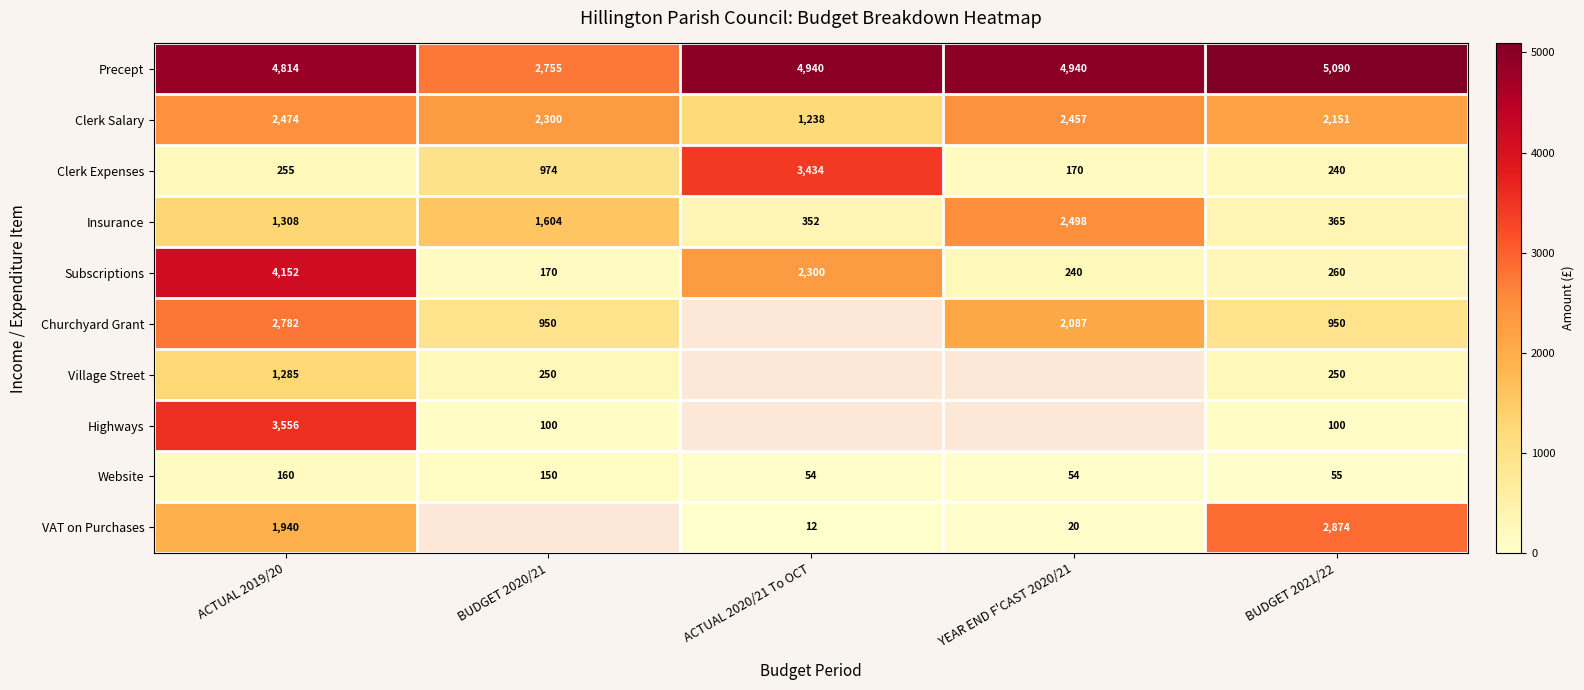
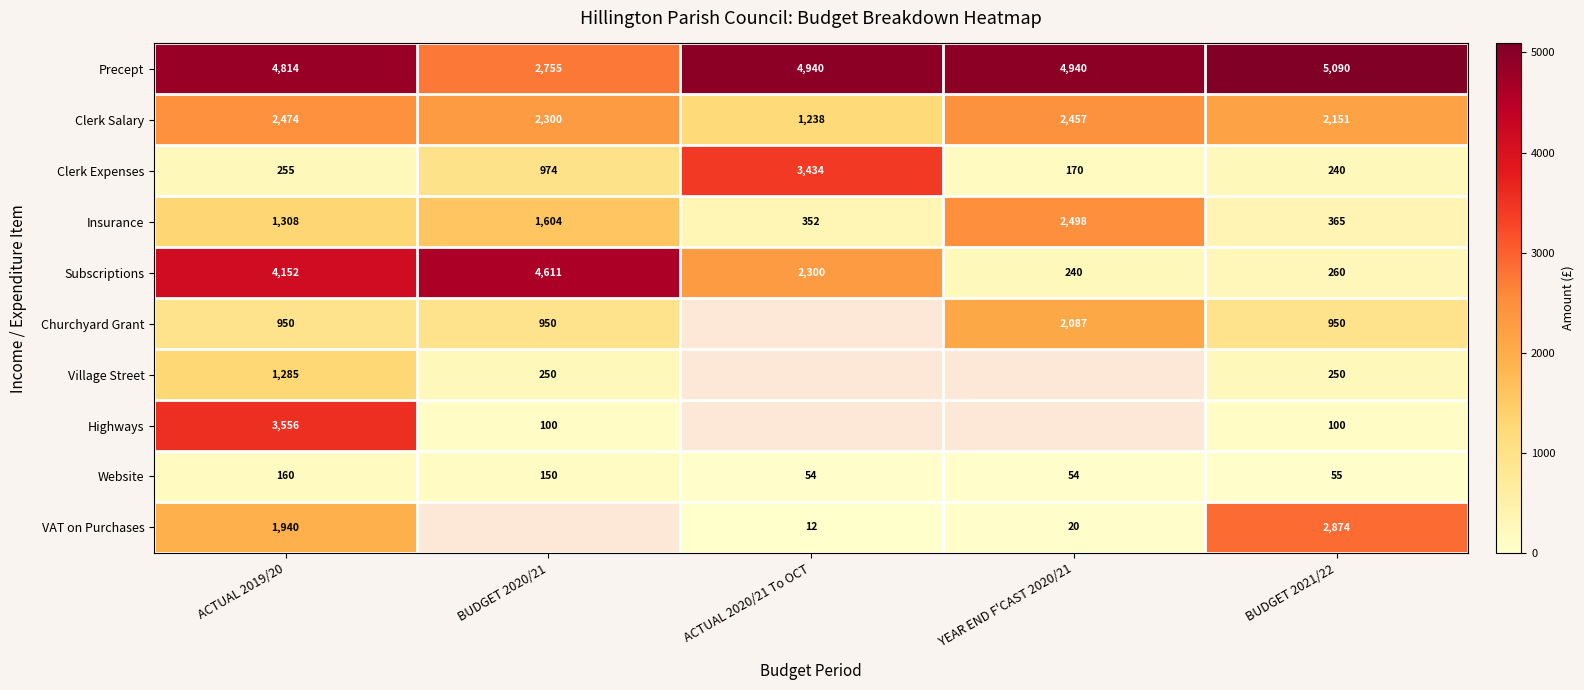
  {
    "Precept": {
      "ACTUAL 2019/20": "4,814",
      "BUDGET 2020/21": "2,755",
      "ACTUAL 2020/21 To OCT": "4,940",
      "YEAR END F'CAST 2020/21": "4,940",
      "BUDGET 2021/22": "5,090"
    },
    "Clerk Salary": {
      "ACTUAL 2019/20": "2,474",
      "BUDGET 2020/21": "2,300",
      "ACTUAL 2020/21 To OCT": "1,238",
      "YEAR END F'CAST 2020/21": "2,457",
      "BUDGET 2021/22": "2,151"
    },
    "Clerk Expenses": {
      "ACTUAL 2019/20": "255",
      "BUDGET 2020/21": "974",
      "ACTUAL 2020/21 To OCT": "3,434",
      "YEAR END F'CAST 2020/21": "170",
      "BUDGET 2021/22": "240"
    },
    "Insurance": {
      "ACTUAL 2019/20": "1,308",
      "BUDGET 2020/21": "1,604",
      "ACTUAL 2020/21 To OCT": "352",
      "YEAR END F'CAST 2020/21": "2,498",
      "BUDGET 2021/22": "365"
    },
    "Subscriptions": {
      "ACTUAL 2019/20": "4,152",
-     "BUDGET 2020/21": "170",
+     "BUDGET 2020/21": "4,611",
      "ACTUAL 2020/21 To OCT": "2,300",
      "YEAR END F'CAST 2020/21": "240",
      "BUDGET 2021/22": "260"
    },
    "Churchyard Grant": {
-     "ACTUAL 2019/20": "2,782",
+     "ACTUAL 2019/20": "950",
      "BUDGET 2020/21": "950",
      "YEAR END F'CAST 2020/21": "2,087",
      "BUDGET 2021/22": "950"
    },
    "Village Street": {
      "ACTUAL 2019/20": "1,285",
      "BUDGET 2020/21": "250",
      "BUDGET 2021/22": "250"
    },
    "Highways": {
      "ACTUAL 2019/20": "3,556",
      "BUDGET 2020/21": "100",
      "BUDGET 2021/22": "100"
    },
    "Website": {
      "ACTUAL 2019/20": "160",
      "BUDGET 2020/21": "150",
      "ACTUAL 2020/21 To OCT": "54",
      "YEAR END F'CAST 2020/21": "54",
      "BUDGET 2021/22": "55"
    },
    "VAT on Purchases": {
      "ACTUAL 2019/20": "1,940",
      "ACTUAL 2020/21 To OCT": "12",
      "YEAR END F'CAST 2020/21": "20",
      "BUDGET 2021/22": "2,874"
    }
  }
